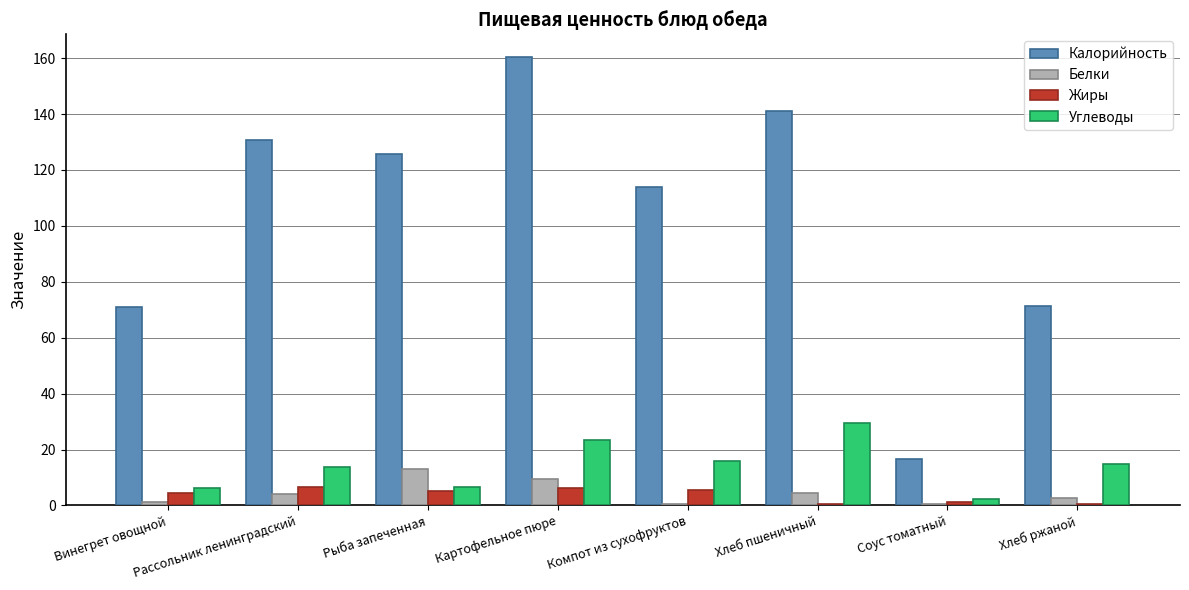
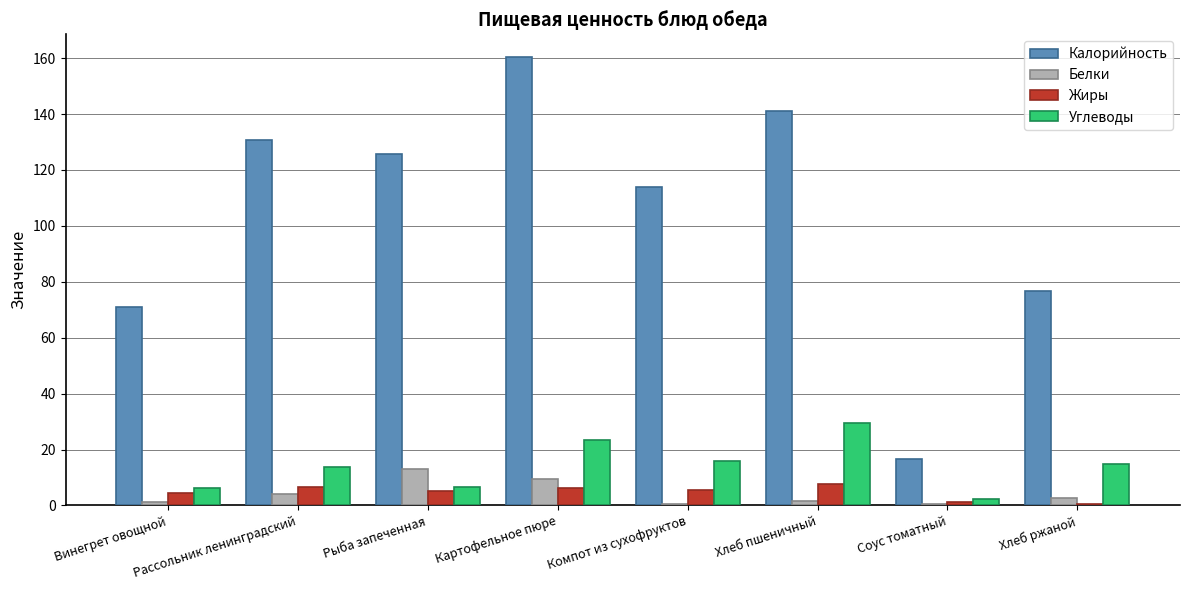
  {
    "Калорийность": {
      "Винегрет овощной": 71,
      "Рассольник ленинградский": 131,
      "Рыба запеченная": 126,
      "Картофельное пюре": 161,
      "Компот из сухофруктов": 114,
      "Хлеб пшеничный": 141,
      "Соус томатный": 17,
-     "Хлеб ржаной": 71
+     "Хлеб ржаной": 77
    },
    "Белки": {
      "Винегрет овощной": 1,
      "Рассольник ленинградский": 4,
      "Рыба запеченная": 13,
      "Картофельное пюре": 9,
-     "Хлеб пшеничный": 5,
+     "Хлеб пшеничный": 2,
      "Хлеб ржаной": 3
    },
    "Жиры": {
      "Винегрет овощной": 5,
      "Рассольник ленинградский": 7,
      "Рыба запеченная": 5,
      "Картофельное пюре": 6,
      "Компот из сухофруктов": 6,
-     "Хлеб пшеничный": 0,
+     "Хлеб пшеничный": 8,
      "Соус томатный": 1
    },
    "Углеводы": {
      "Винегрет овощной": 6,
      "Рассольник ленинградский": 14,
      "Рыба запеченная": 7,
      "Картофельное пюре": 23,
      "Компот из сухофруктов": 16,
      "Хлеб пшеничный": 30,
      "Соус томатный": 2,
      "Хлеб ржаной": 15
    }
  }
